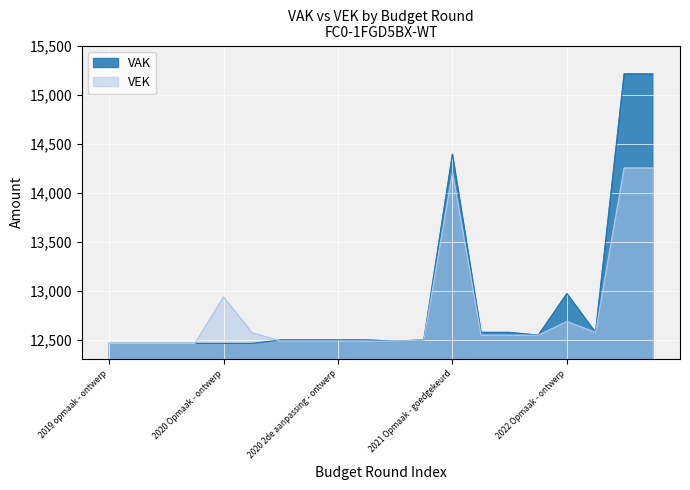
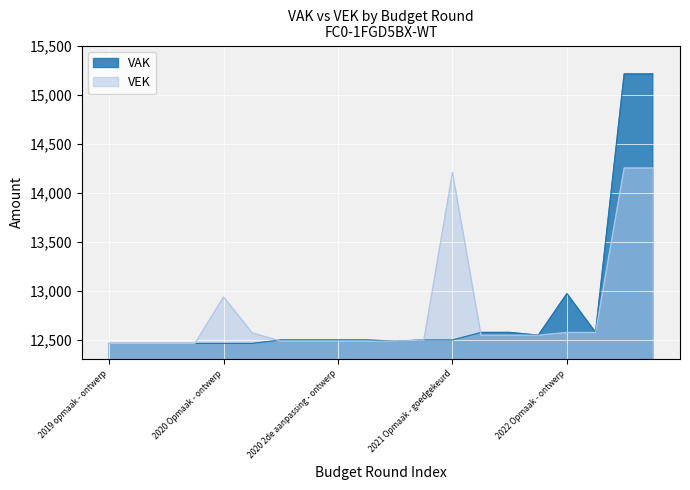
  {
    "VAK": {
      "2020 Opmaak - ontwerp": "12,500",
-     "2021 Opmaak - goedgekeurd": "14,400",
+     "2021 Opmaak - goedgekeurd": "12,500",
      "2022 Opmaak - ontwerp": "13,000"
    },
    "VEK": {
      "2020 Opmaak - ontwerp": "12,900",
      "2021 Opmaak - goedgekeurd": "14,200",
-     "2022 Opmaak - ontwerp": "12,700"
+     "2022 Opmaak - ontwerp": "12,600"
    }
  }
